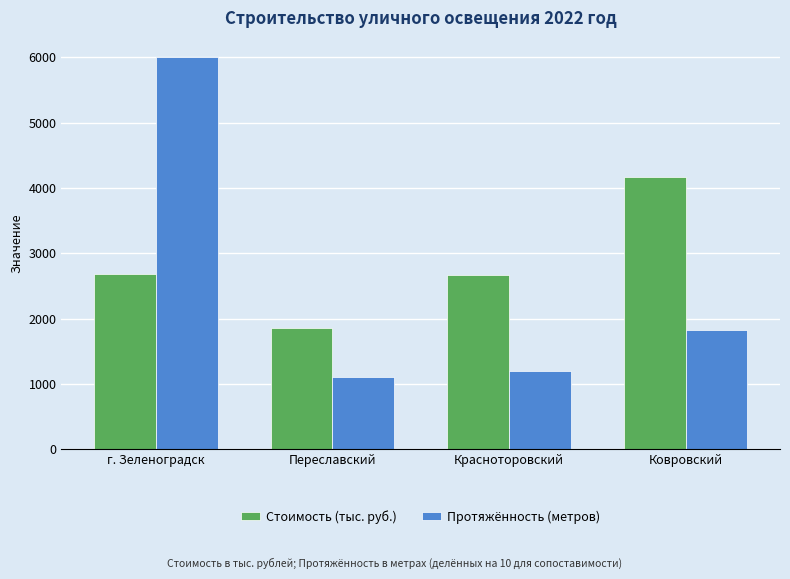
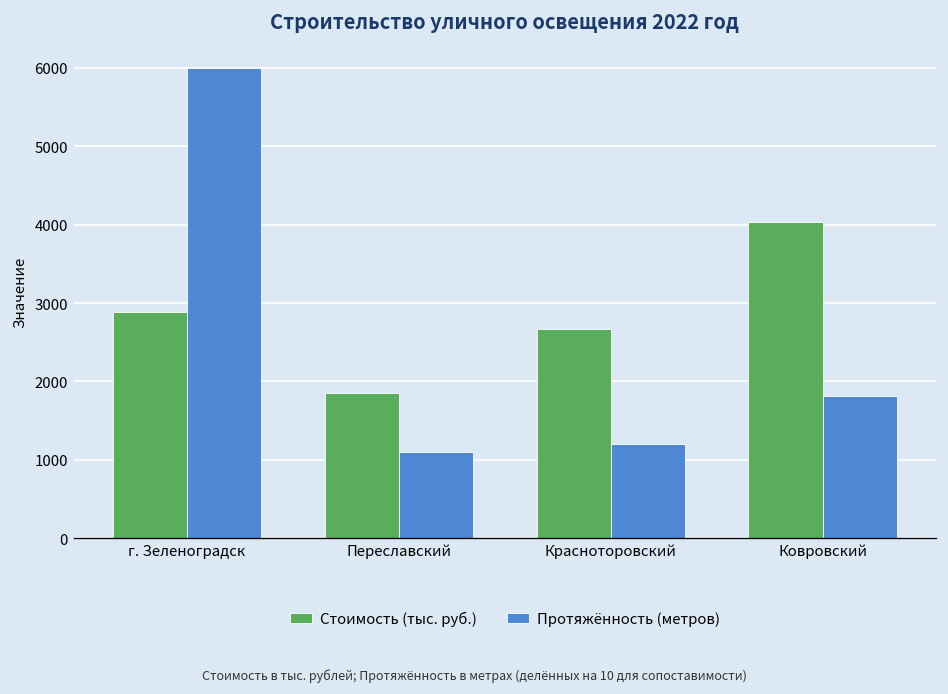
  {
    "Стоимость (тыс. руб.)": {
-     "г. Зеленоградск": 2700,
+     "г. Зеленоградск": 2900,
      "Переславский": 1800,
      "Красноторовский": 2700,
-     "Ковровский": 4200
+     "Ковровский": 4000
    },
    "Протяжённость (метров)": {
      "г. Зеленоградск": 6000,
      "Переславский": 1100,
      "Красноторовский": 1200,
      "Ковровский": 1800
    }
  }
